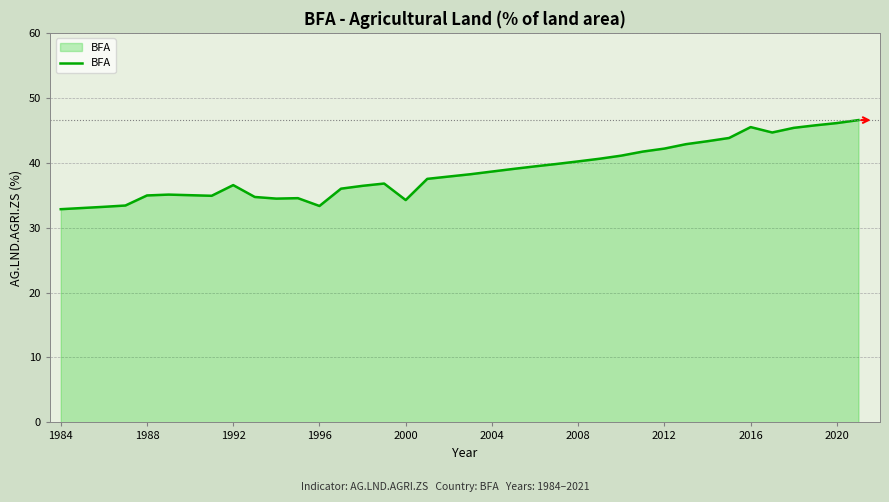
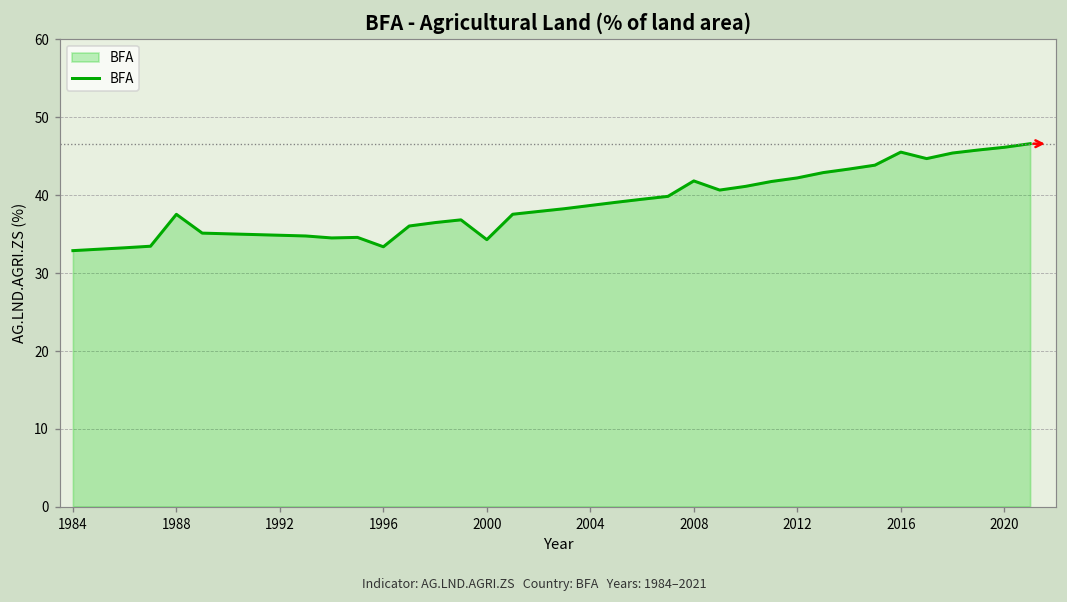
  {
    "1984": 33,
-   "1988": 35,
-   "1992": 37,
+   "1988": 38,
+   "1992": 35,
    "1996": 33,
    "2000": 34,
    "2004": 39,
-   "2008": 40,
+   "2008": 42,
    "2012": 42,
    "2016": 45,
    "2020": 46
  }
